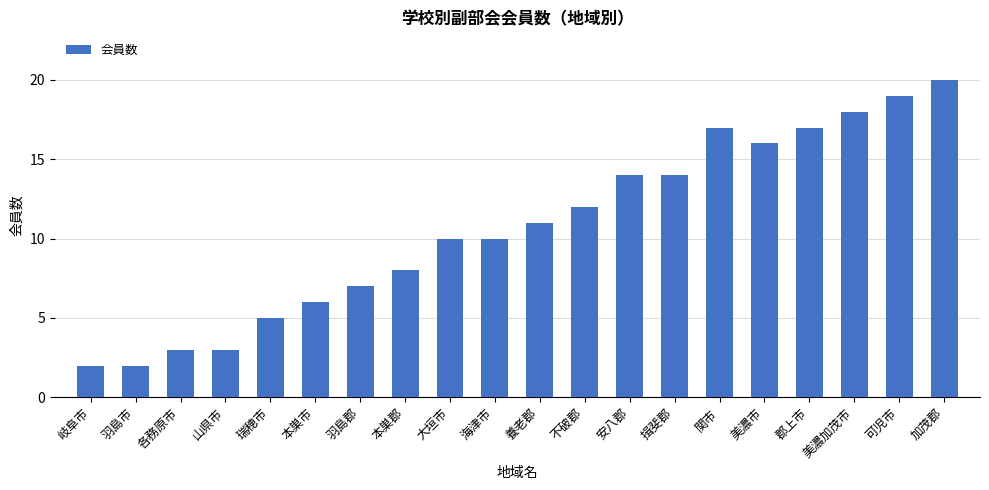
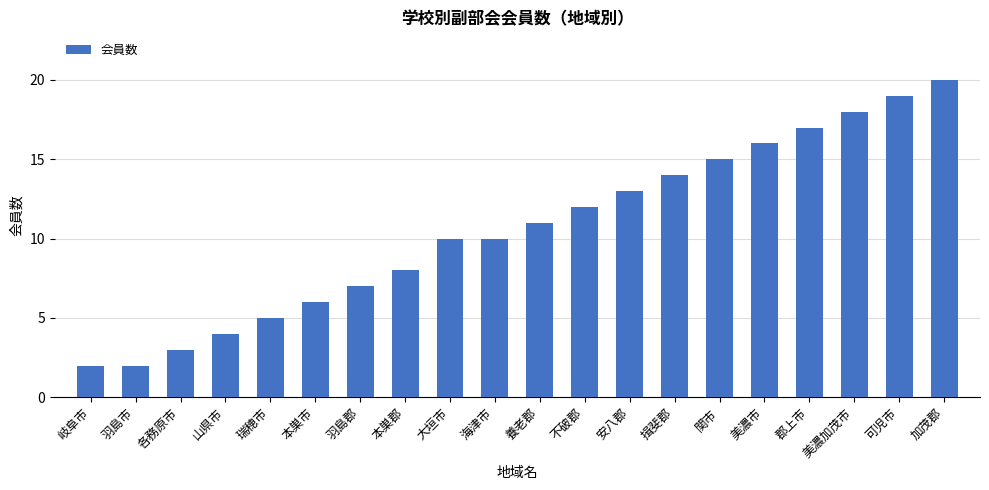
  {
    "岐阜市": 2,
    "羽島市": 2,
    "各務原市": 3,
-   "山県市": 3,
+   "山県市": 4,
    "瑞穂市": 5,
    "本巣市": 6,
    "羽島郡": 7,
    "本巣郡": 8,
    "大垣市": 10,
    "海津市": 10,
    "養老郡": 11,
    "不破郡": 12,
-   "安八郡": 14,
+   "安八郡": 13,
    "揖斐郡": 14,
-   "関市": 17,
+   "関市": 15,
    "美濃市": 16,
    "郡上市": 17,
    "美濃加茂市": 18,
    "可児市": 19,
    "加茂郡": 20
  }
